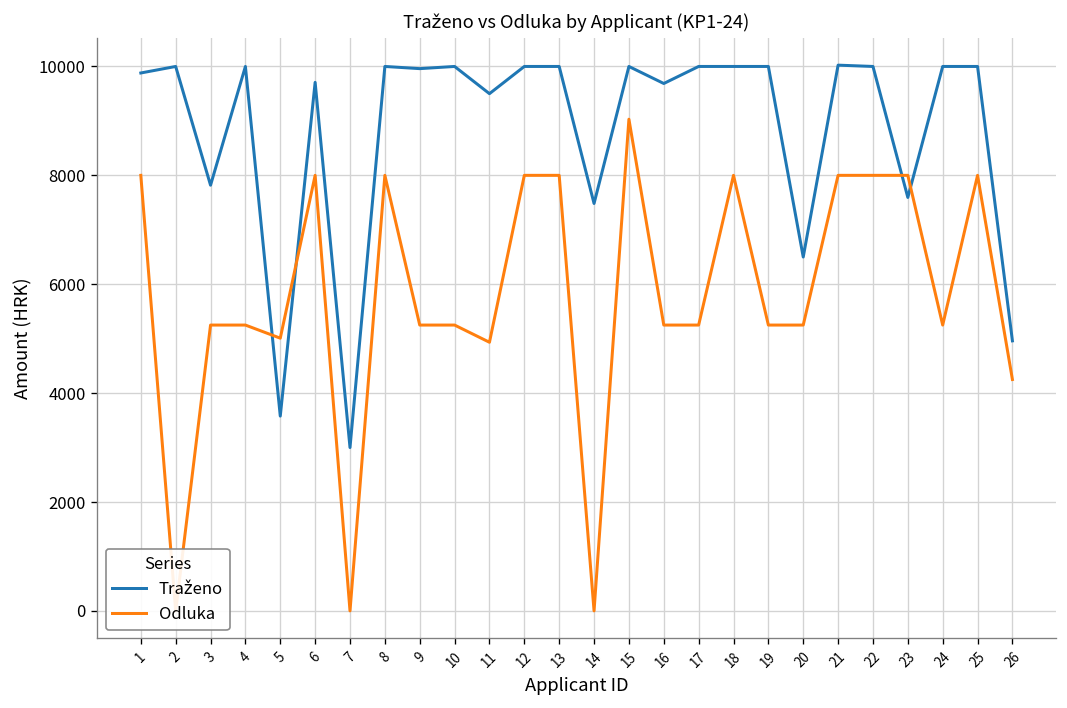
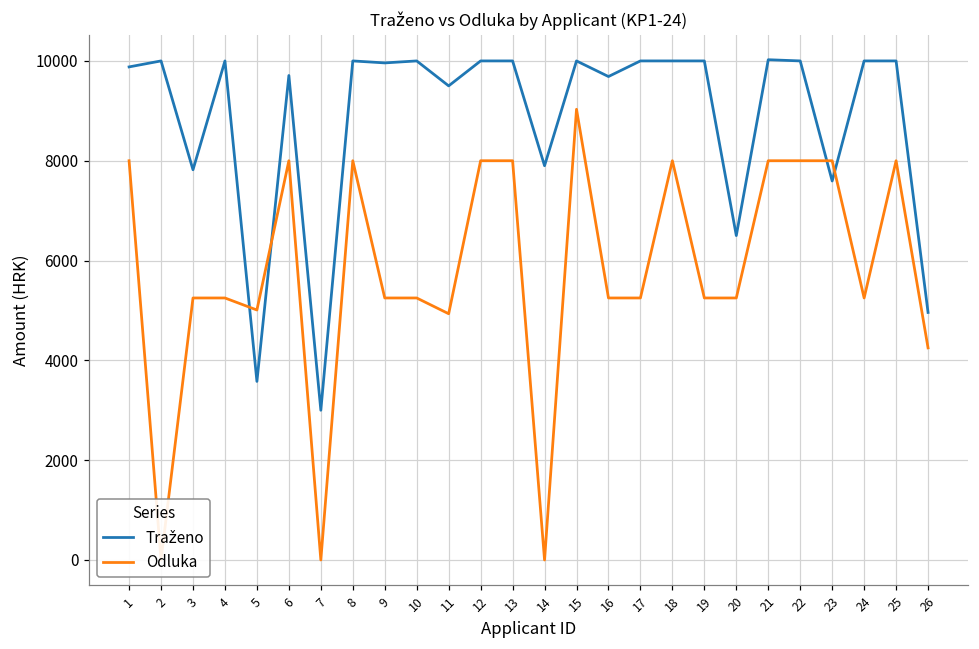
  {
    "Traženo": {
      "1": 9900,
      "2": 10000,
      "3": 7800,
      "4": 10000,
      "5": 3600,
      "6": 9700,
      "7": 3000,
      "8": 10000,
      "9": 10000,
      "10": 10000,
      "11": 9500,
      "12": 10000,
      "13": 10000,
-     "14": 7500,
+     "14": 7900,
      "15": 10000,
      "16": 9700,
      "17": 10000,
      "18": 10000,
      "19": 10000,
      "20": 6500,
      "21": 10000,
      "22": 10000,
      "23": 7600,
      "24": 10000,
      "25": 10000,
      "26": 5000
    },
    "Odluka": {
      "1": 8000,
      "3": 5300,
      "4": 5300,
      "5": 5000,
      "6": 8000,
      "7": 0,
      "8": 8000,
      "9": 5300,
      "10": 5300,
      "11": 4900,
      "12": 8000,
      "13": 8000,
      "14": 0,
      "15": 9000,
      "16": 5300,
      "17": 5300,
      "18": 8000,
      "19": 5300,
      "20": 5300,
      "21": 8000,
      "22": 8000,
      "23": 8000,
      "24": 5300,
      "25": 8000,
      "26": 4300
    }
  }
